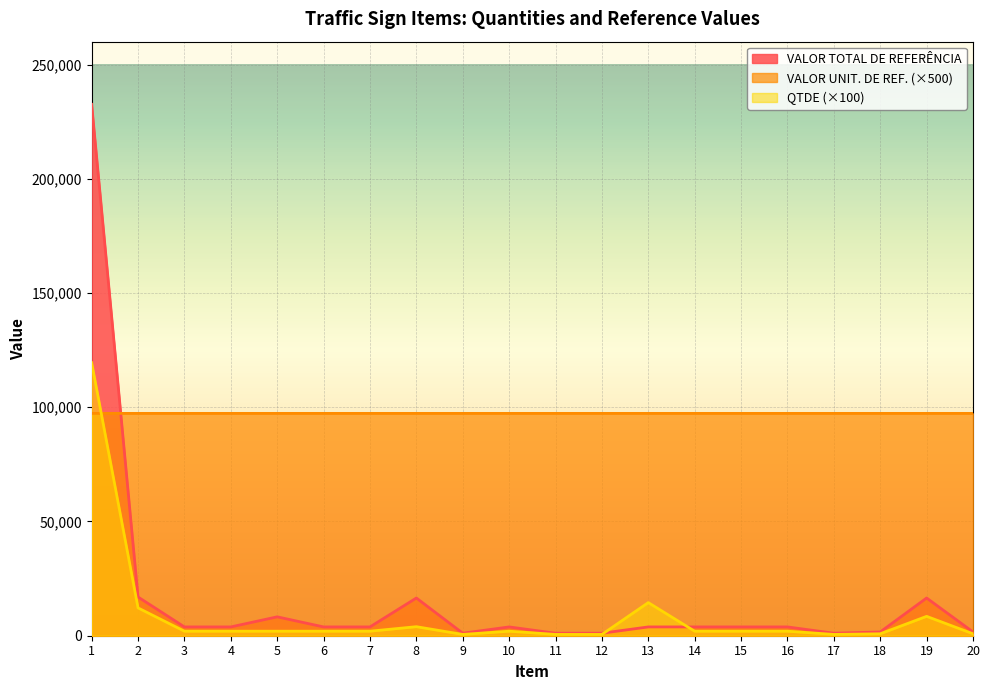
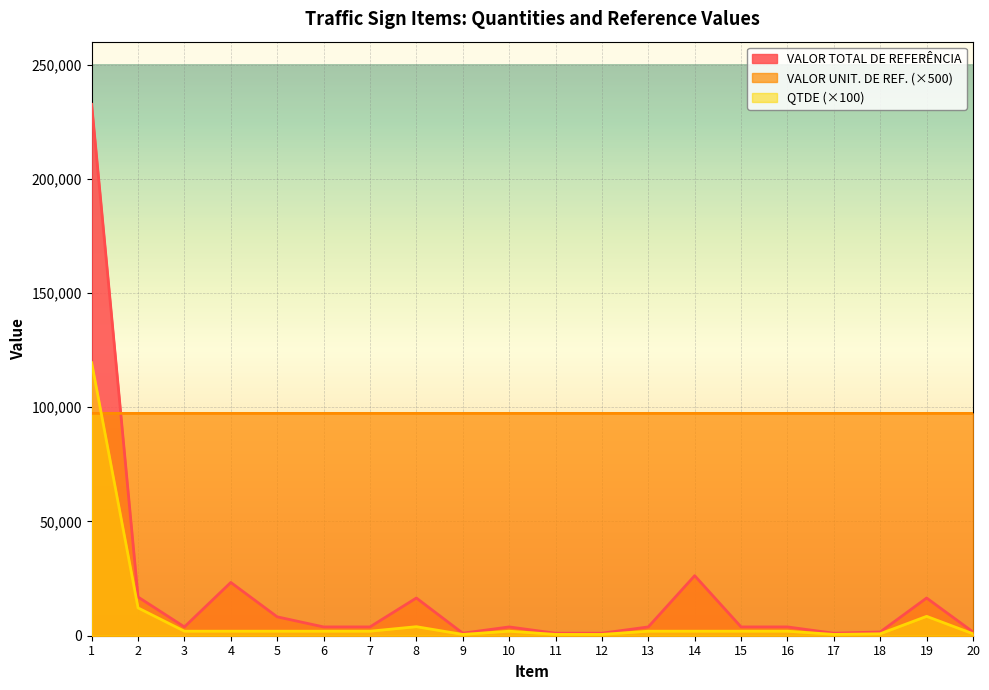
  {
    "VALOR TOTAL DE REFERÊNCIA": {
      "1": "233,000",
      "2": "17,000",
      "3": "4,000",
-     "4": "4,000",
+     "4": "23,000",
      "5": "8,000",
      "6": "4,000",
      "7": "4,000",
      "8": "17,000",
      "10": "4,000",
      "13": "4,000",
-     "14": "4,000",
+     "14": "26,000",
      "15": "4,000",
      "16": "4,000",
      "19": "17,000"
    },
    "VALOR UNIT. DE REF. (×500)": {
      "1": "97,000",
      "2": "97,000",
      "3": "97,000",
      "4": "97,000",
      "5": "97,000",
      "6": "97,000",
      "7": "97,000",
      "8": "97,000",
      "9": "97,000",
      "10": "97,000",
      "11": "97,000",
      "12": "97,000",
      "13": "97,000",
      "14": "97,000",
      "15": "97,000",
      "16": "97,000",
      "17": "97,000",
      "18": "97,000",
      "19": "97,000",
      "20": "97,000"
    },
    "QTDE (×100)": {
      "1": "120,000",
      "2": "12,000",
      "3": "2,000",
      "4": "2,000",
      "5": "2,000",
      "6": "2,000",
      "7": "2,000",
      "8": "4,000",
      "10": "2,000",
-     "13": "15,000",
+     "13": "2,000",
      "14": "2,000",
      "15": "2,000",
      "16": "2,000",
      "19": "8,000"
    }
  }
